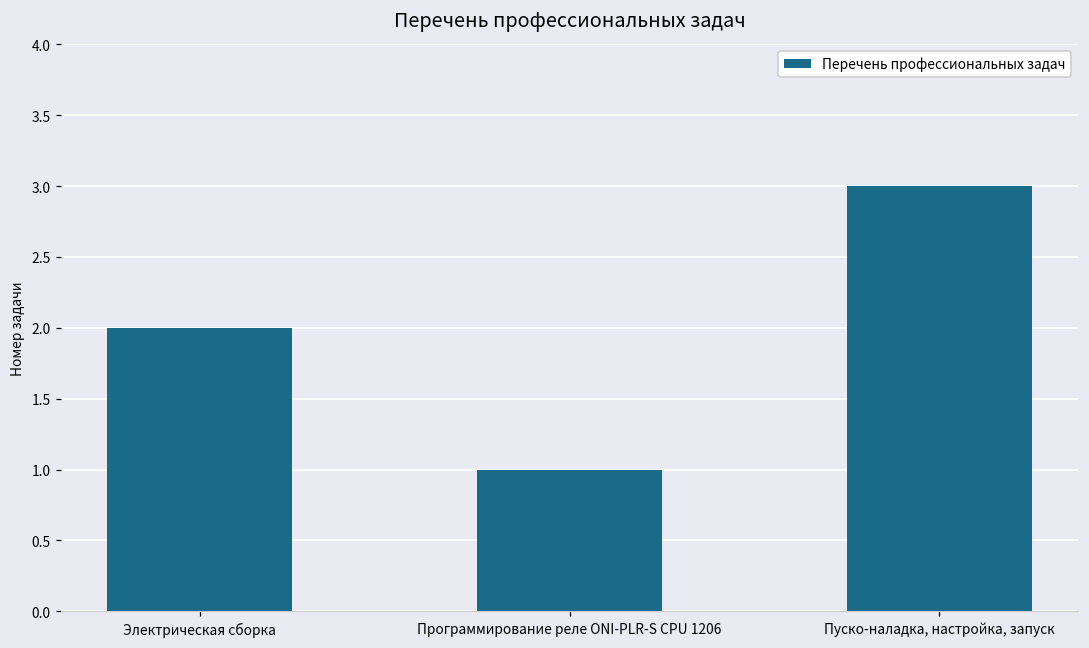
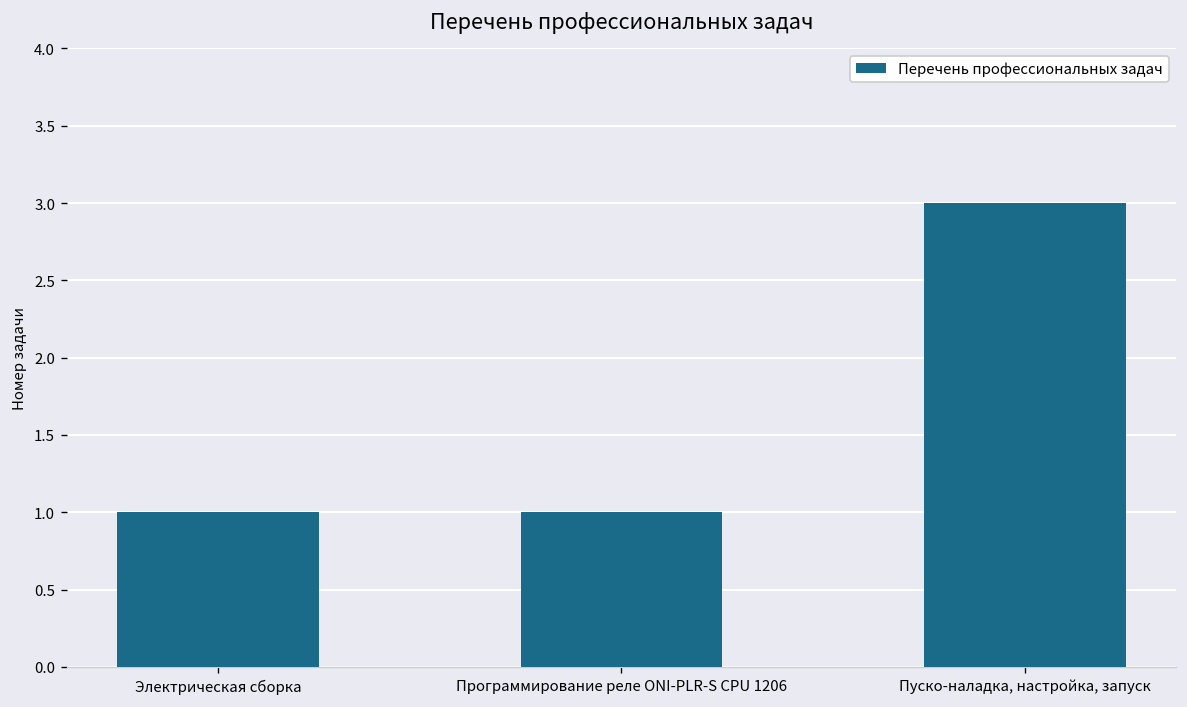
  {
-   "Электрическая сборка": 2,
+   "Электрическая сборка": 1,
    "Программирование реле ONI-PLR-S CPU 1206": 1,
    "Пуско-наладка, настройка, запуск": 3
  }
